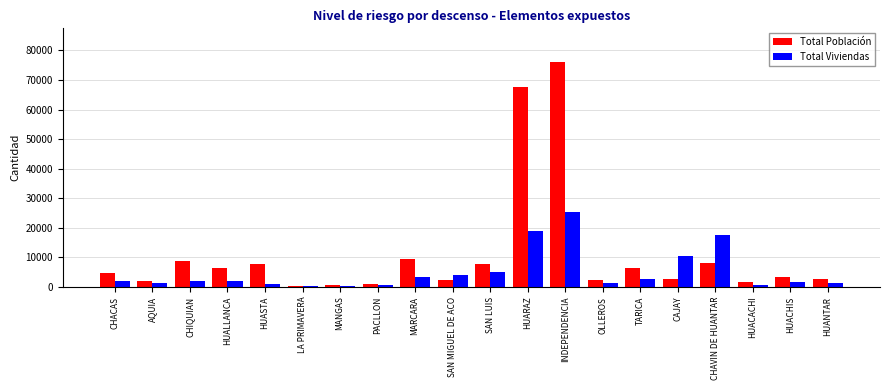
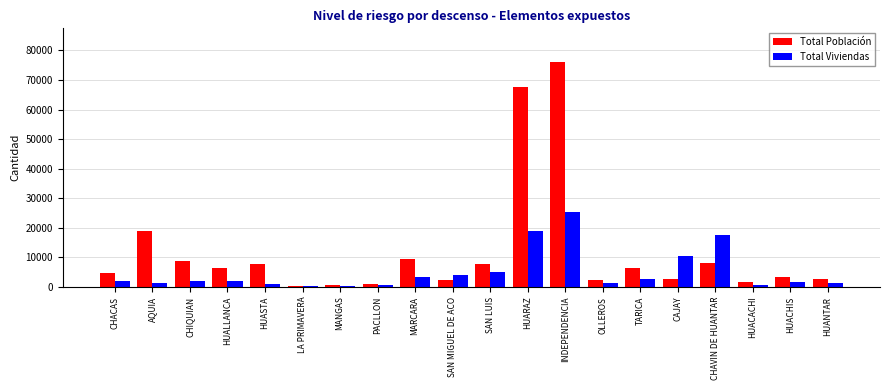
  {
    "Total Población": {
      "CHACAS": 5000,
-     "AQUIA": 2000,
+     "AQUIA": 19000,
      "CHIQUIAN": 9000,
      "HUALLANCA": 6000,
      "HUASTA": 8000,
      "PACLLON": 1000,
      "MARCARA": 9000,
      "SAN MIGUEL DE ACO": 2000,
      "SAN LUIS": 8000,
      "HUARAZ": 68000,
      "INDEPENDENCIA": 76000,
      "OLLEROS": 2000,
      "TARICA": 6000,
      "CAJAY": 3000,
      "CHAVIN DE HUANTAR": 8000,
      "HUACACHI": 2000,
      "HUACHIS": 3000,
      "HUANTAR": 3000
    },
    "Total Viviendas": {
      "CHACAS": 2000,
      "AQUIA": 1000,
      "CHIQUIAN": 2000,
      "HUALLANCA": 2000,
      "HUASTA": 1000,
      "MARCARA": 3000,
      "SAN MIGUEL DE ACO": 4000,
      "SAN LUIS": 5000,
      "HUARAZ": 19000,
      "INDEPENDENCIA": 25000,
      "OLLEROS": 1000,
      "TARICA": 3000,
      "CAJAY": 11000,
      "CHAVIN DE HUANTAR": 18000,
      "HUACHIS": 2000,
      "HUANTAR": 1000
    }
  }
